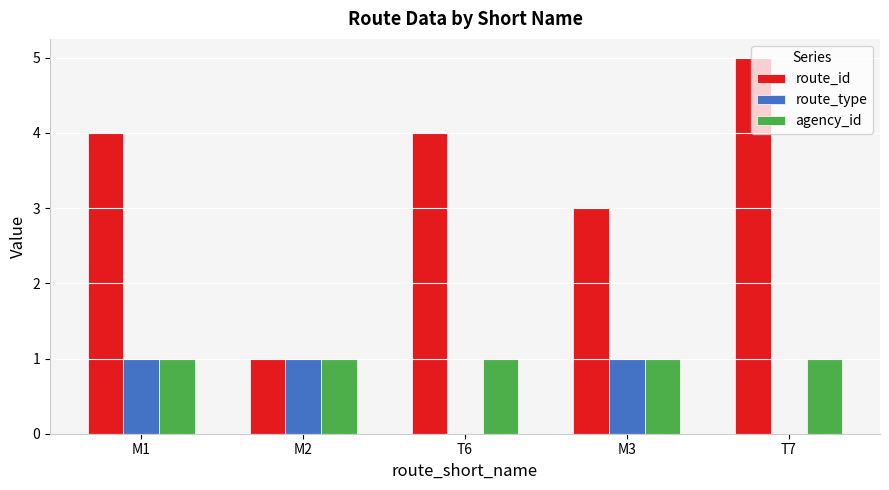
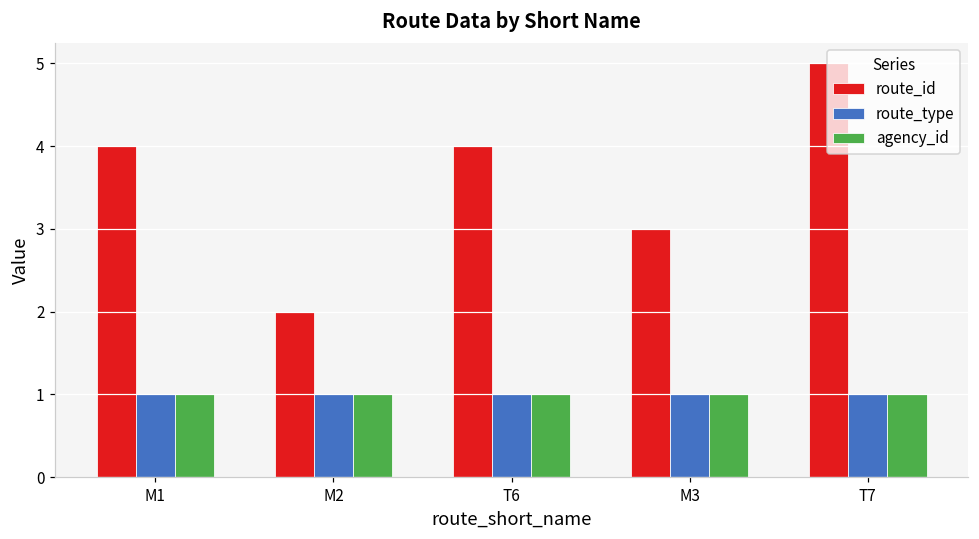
  {
    "route_id": {
      "M1": 4,
-     "M2": 1,
+     "M2": 2,
      "T6": 4,
      "M3": 3
    },
    "route_type": {
      "M1": 1,
      "M2": 1,
-     "T6": 0,
+     "T6": 1,
      "M3": 1,
-     "T7": 0
+     "T7": 1
    },
    "agency_id": {
      "M1": 1,
      "M2": 1,
      "T6": 1,
      "M3": 1,
      "T7": 1
    }
  }
